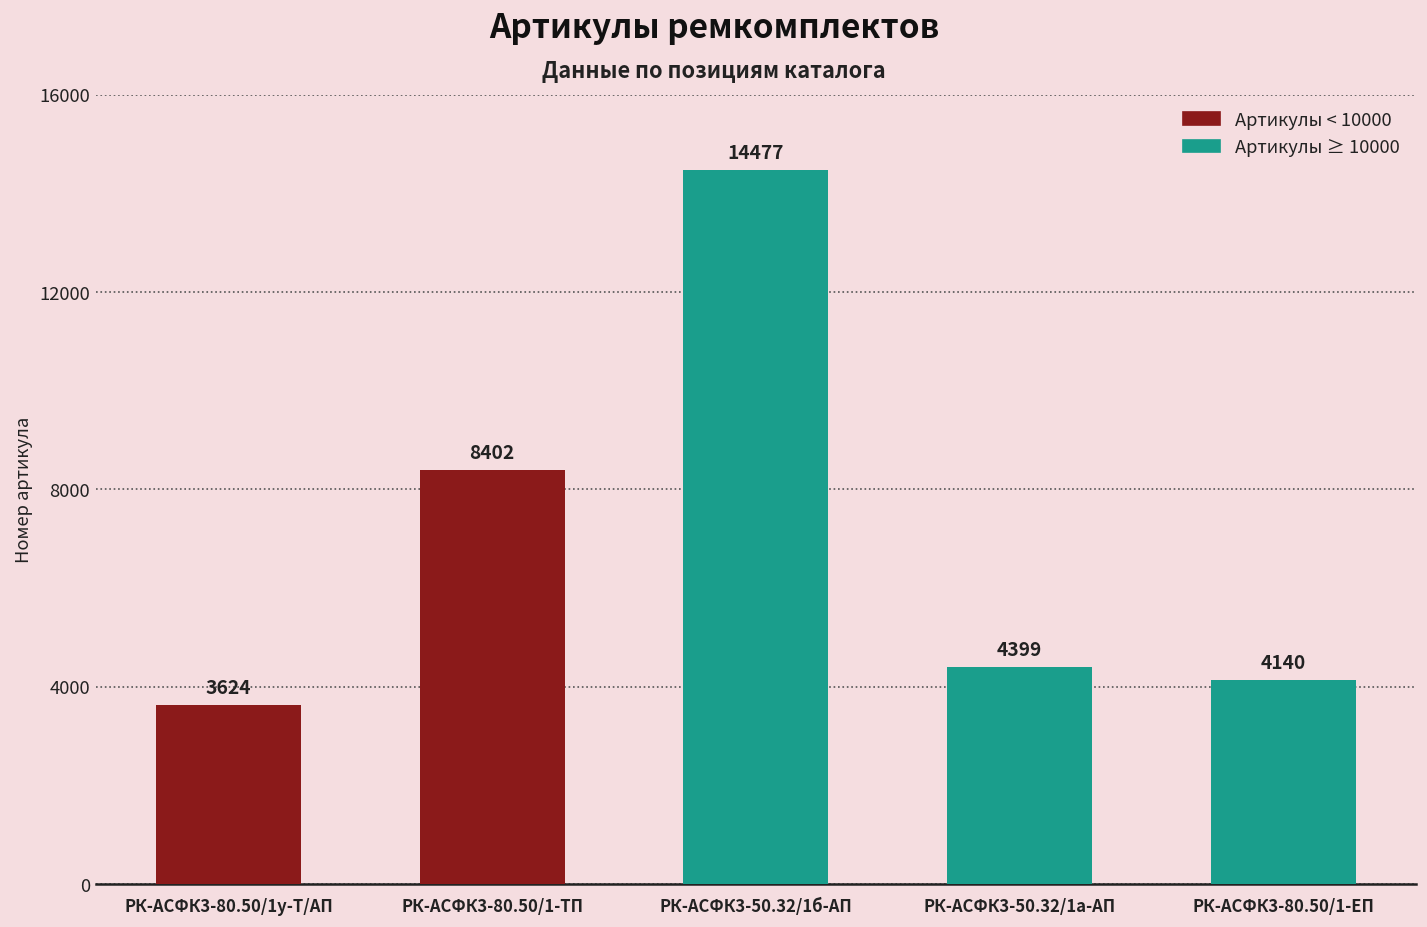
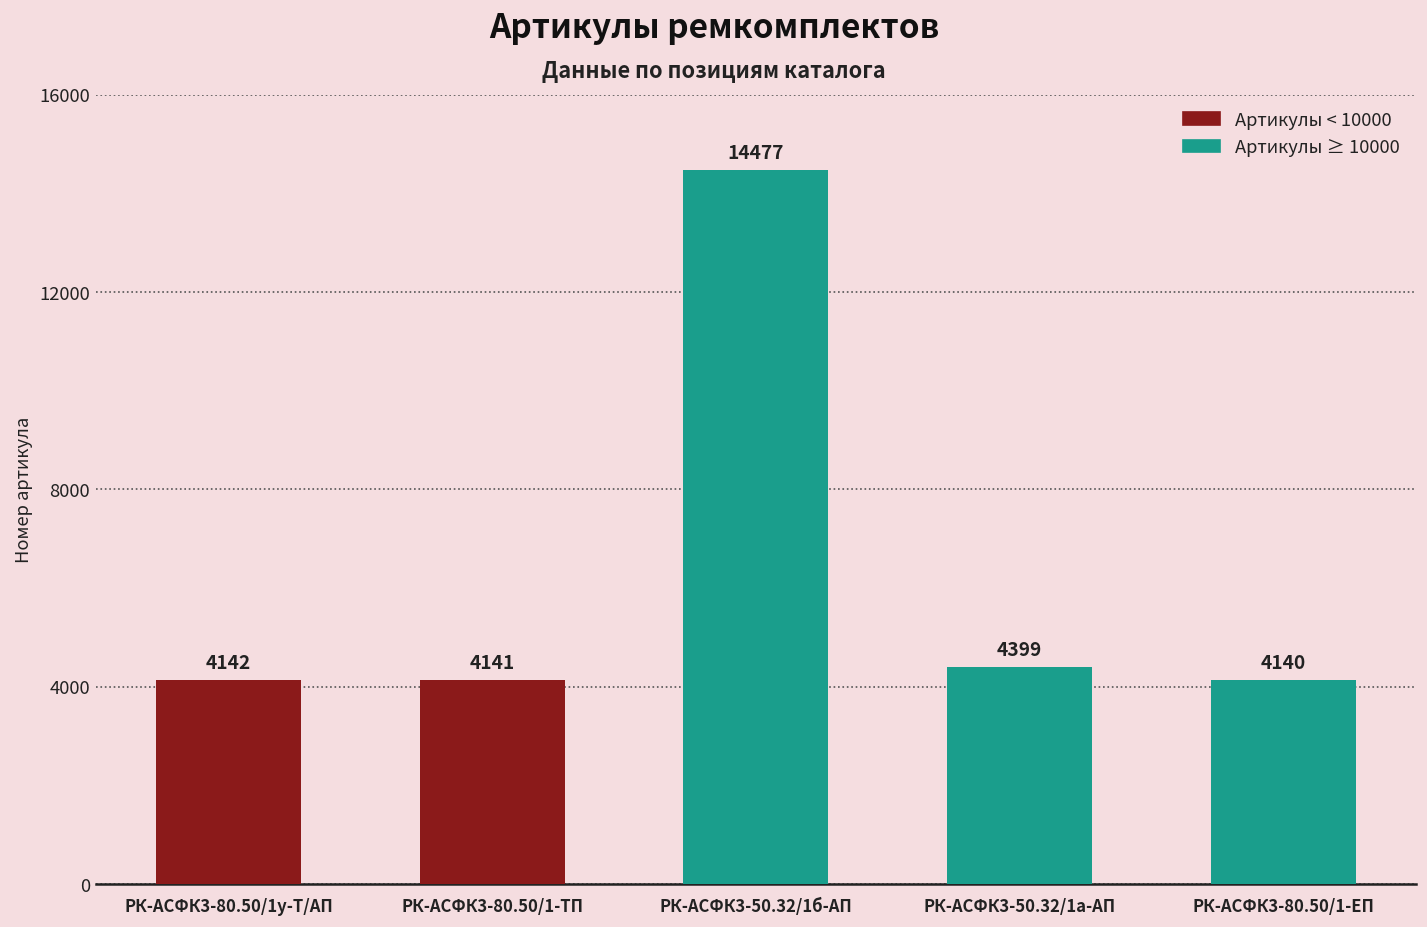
  {
-   "РК-АСФК3-80.50/1у-Т/АП": 3624,
-   "РК-АСФК3-80.50/1-ТП": 8402,
+   "РК-АСФК3-80.50/1у-Т/АП": 4142,
+   "РК-АСФК3-80.50/1-ТП": 4141,
    "РК-АСФК3-50.32/1б-АП": 14477,
    "РК-АСФК3-50.32/1а-АП": 4399,
    "РК-АСФК3-80.50/1-ЕП": 4140
  }
